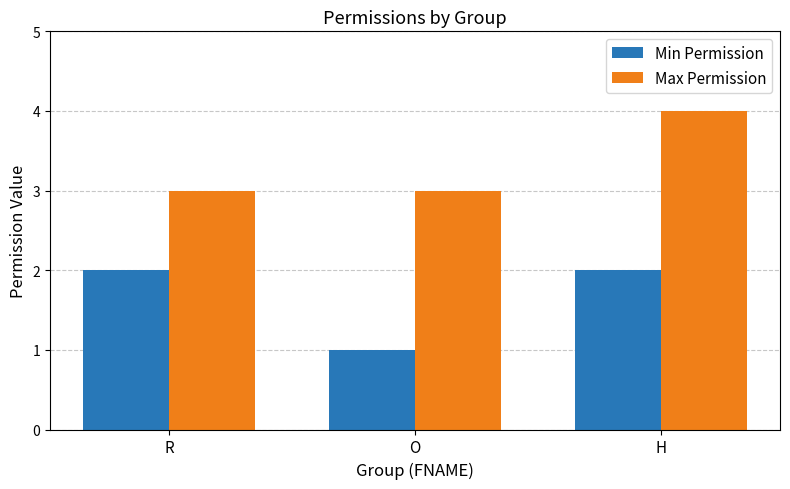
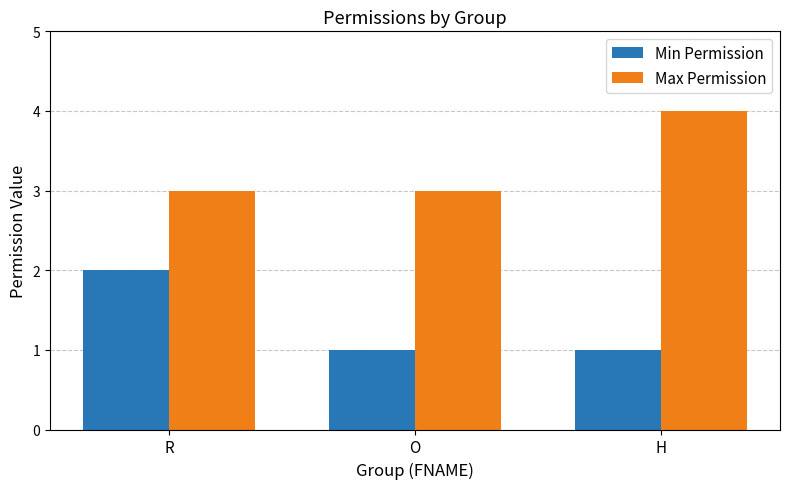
  {
    "Min Permission": {
      "R": 2,
      "O": 1,
-     "H": 2
+     "H": 1
    },
    "Max Permission": {
      "R": 3,
      "O": 3,
      "H": 4
    }
  }
